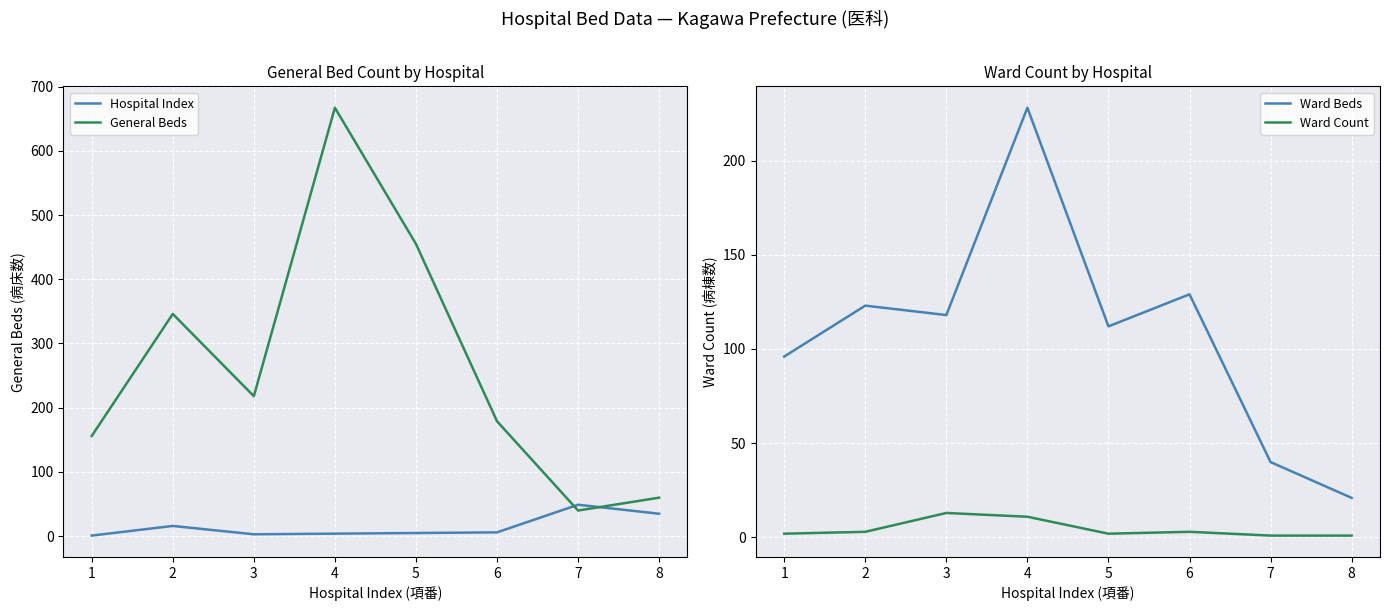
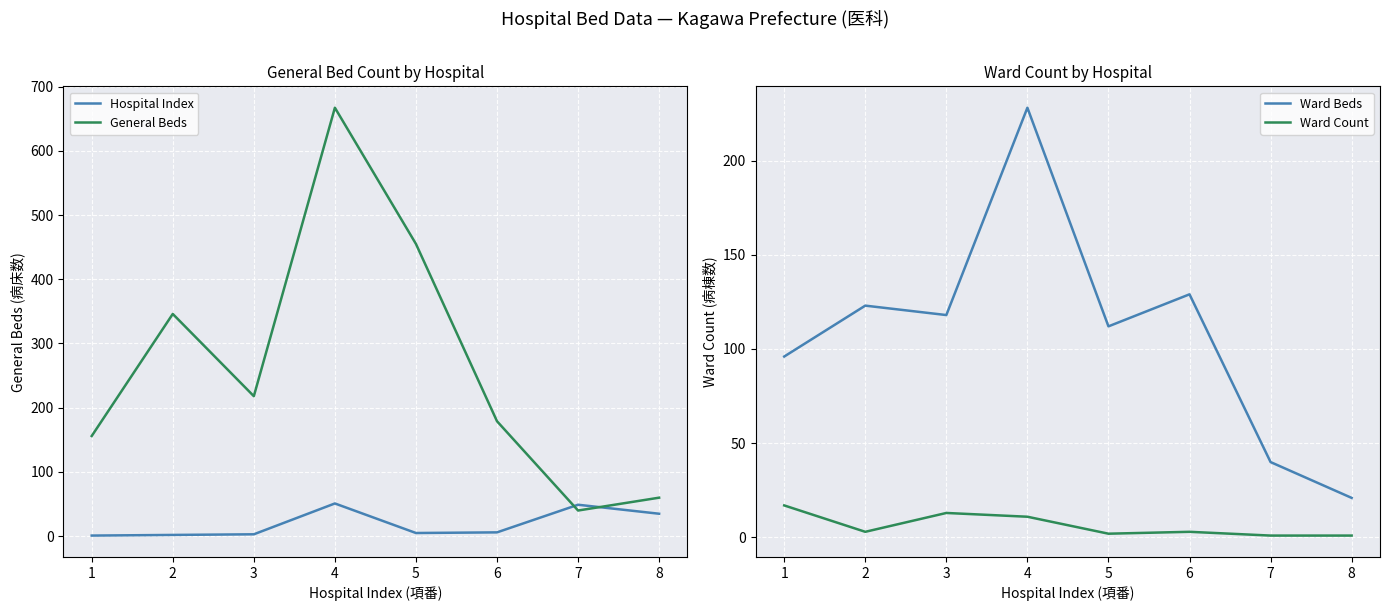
  {
    "General Bed Count by Hospital": {
      "Hospital Index": {
        "1": 0,
-       "2": 20,
+       "2": 0,
        "3": 0,
-       "4": 0,
+       "4": 50,
        "5": 10,
        "6": 10,
        "7": 50,
        "8": 40
      },
      "General Beds": {
        "1": 160,
        "2": 350,
        "3": 220,
        "4": 670,
        "5": 460,
        "6": 180,
        "7": 40,
        "8": 60
      }
    },
    "Ward Count by Hospital": {
      "Ward Beds": {
        "1": 96,
        "2": 123,
        "3": 118,
        "4": 228,
        "5": 112,
        "6": 129,
        "7": 40,
        "8": 21
      },
      "Ward Count": {
-       "1": 2,
+       "1": 17,
        "2": 3,
        "3": 13,
        "4": 11,
        "5": 2,
        "6": 3,
        "7": 1,
        "8": 1
      }
    }
  }
